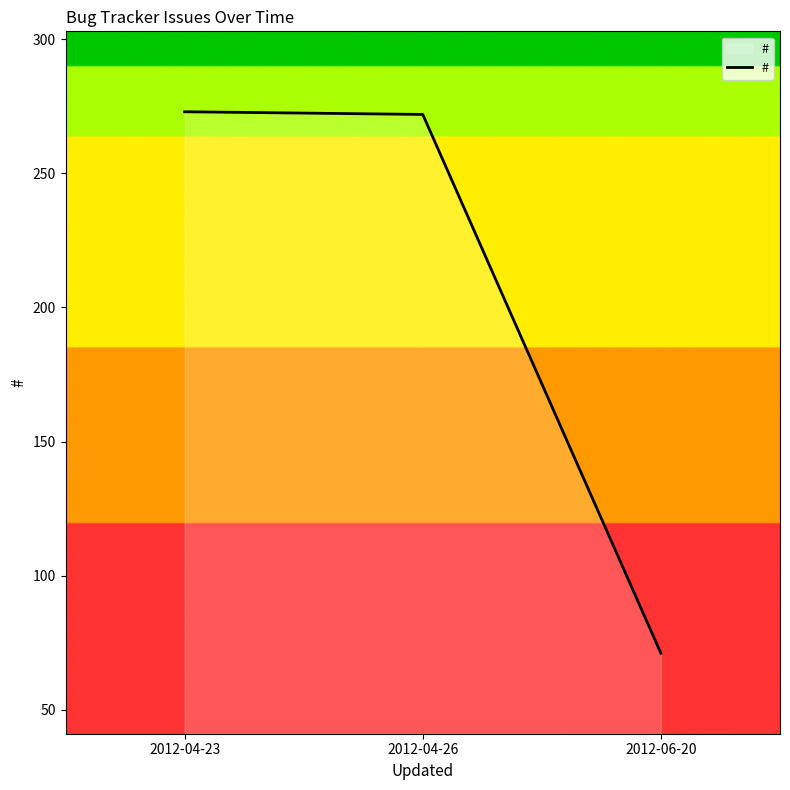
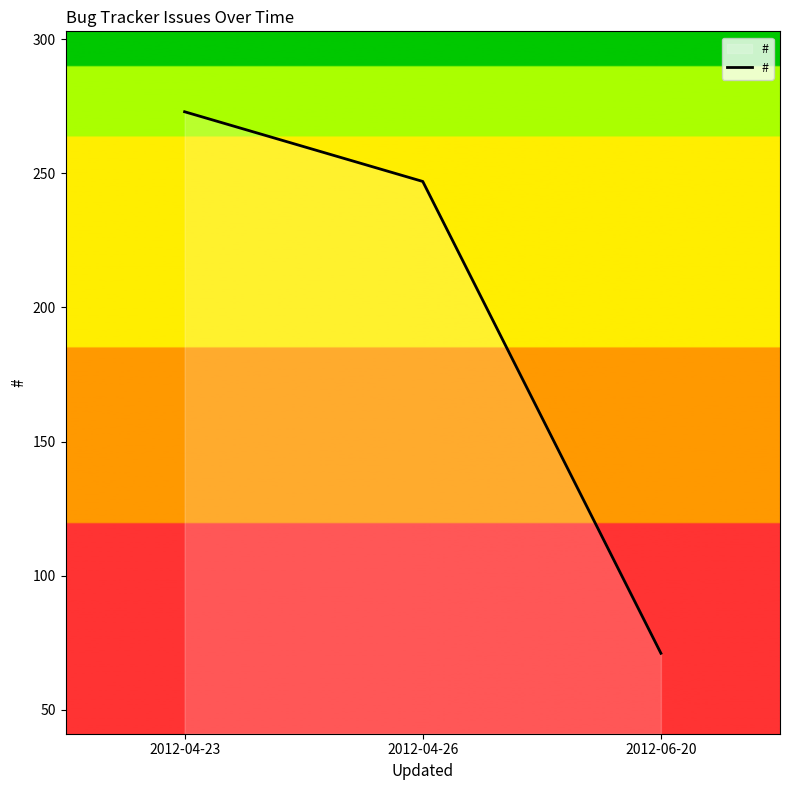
  {
    "2012-04-23": 273,
-   "2012-04-26": 272,
+   "2012-04-26": 247,
    "2012-06-20": 71
  }
